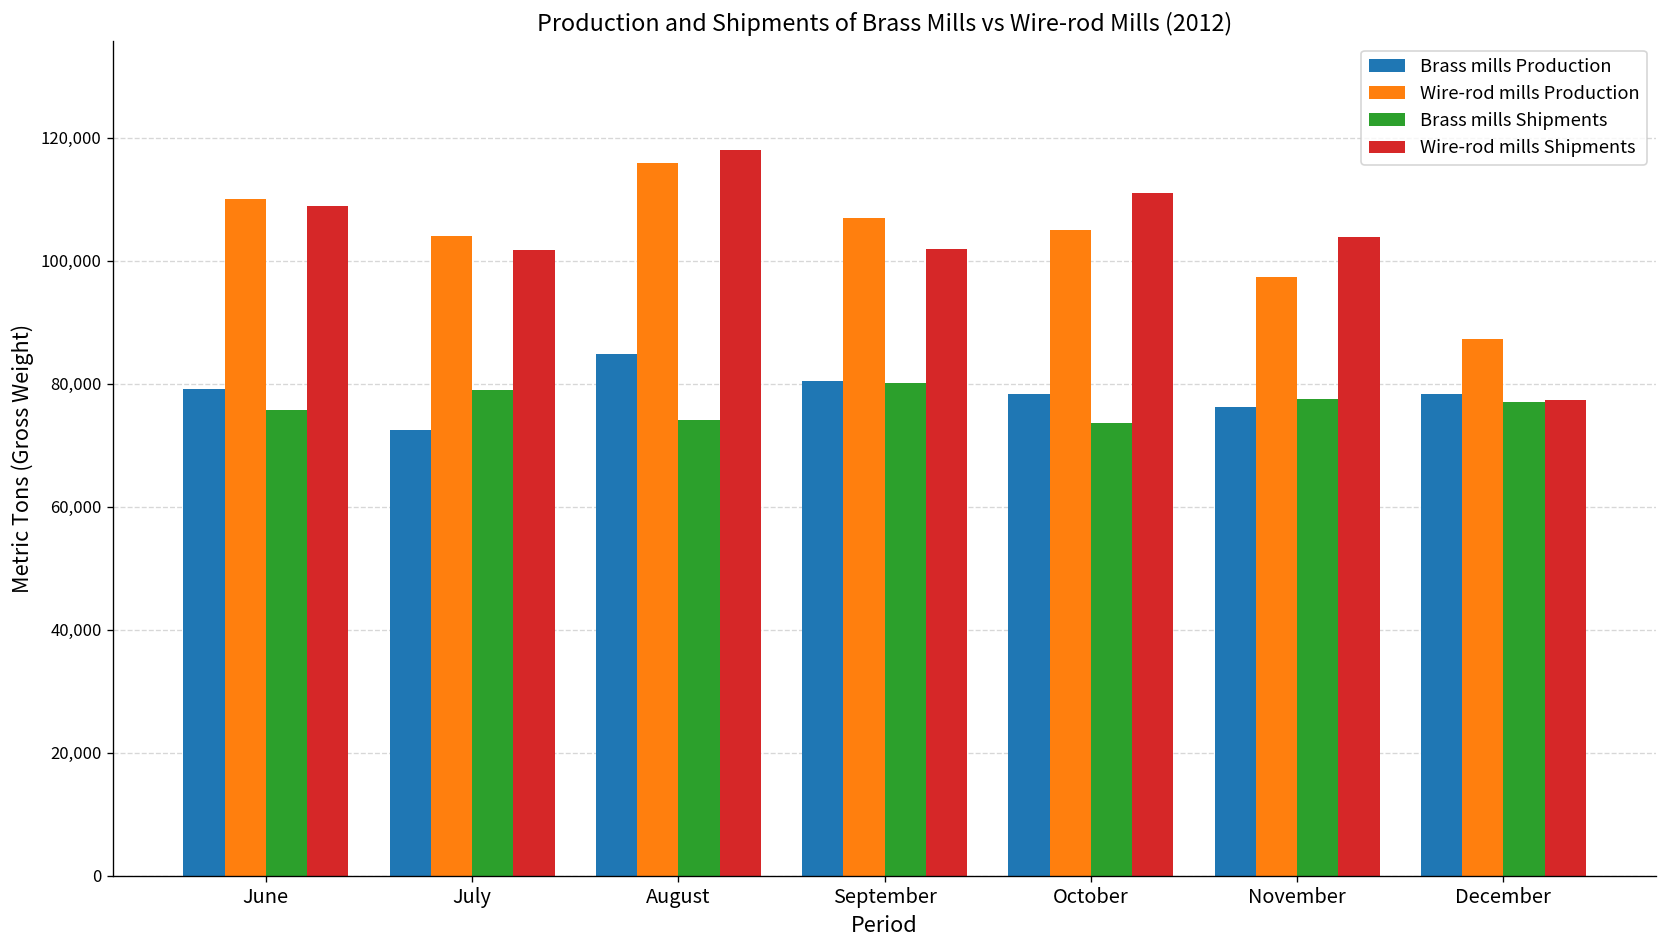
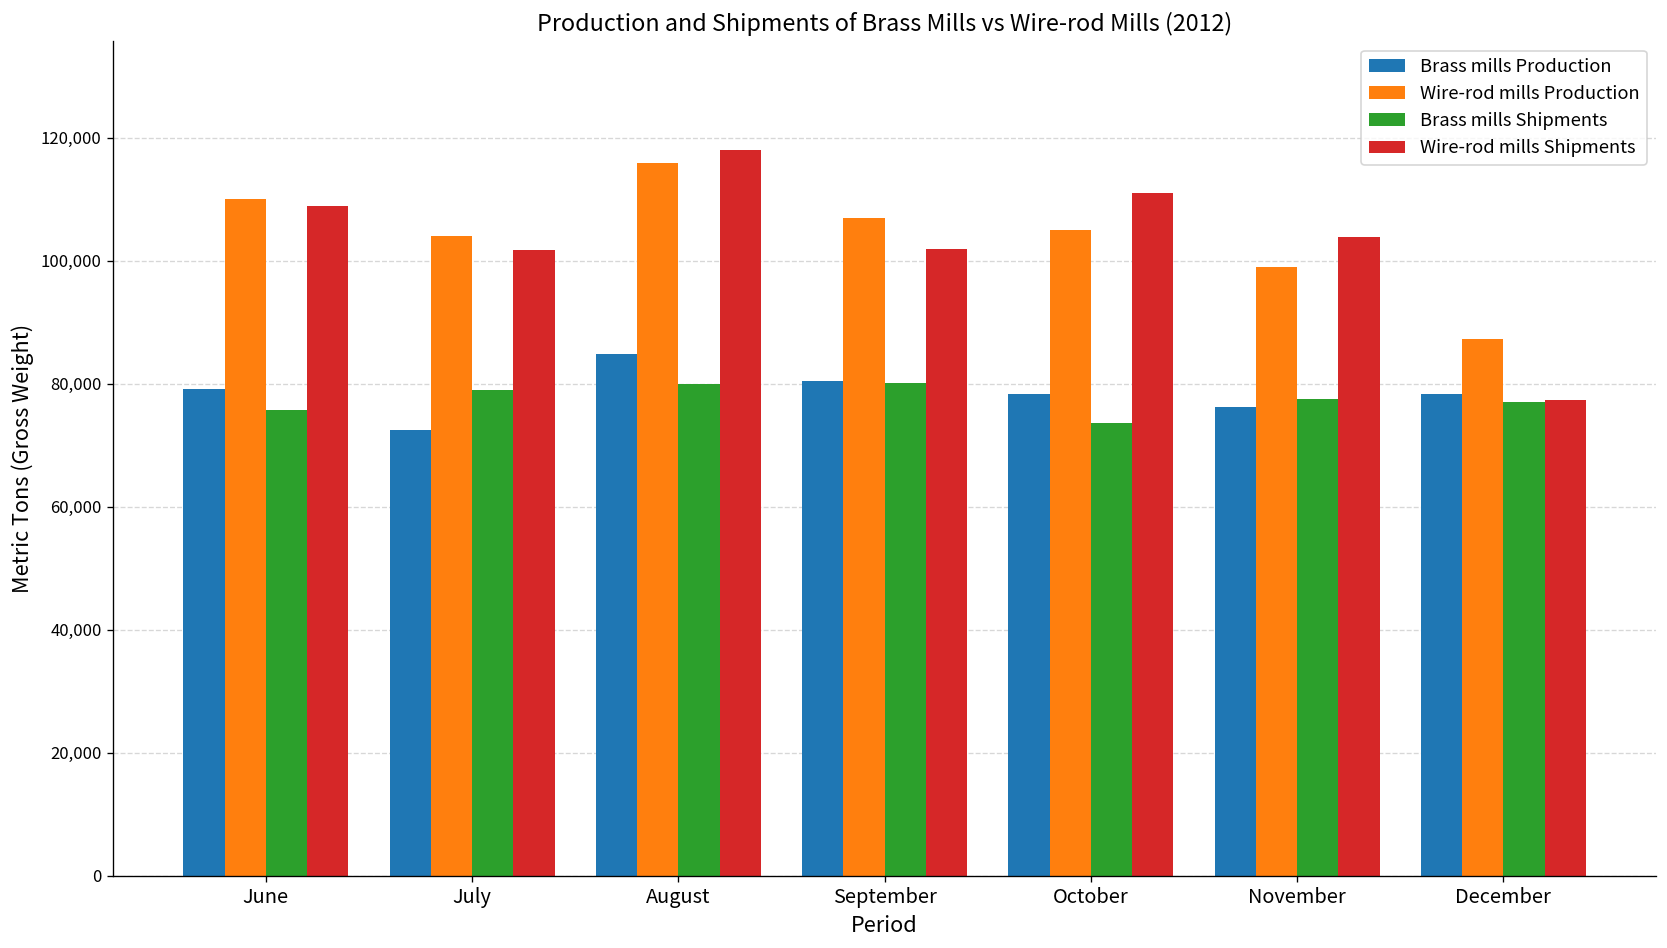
  {
    "Brass mills Production": {
      "June": "79,000",
      "July": "73,000",
      "August": "85,000",
      "September": "80,000",
      "October": "78,000",
      "November": "76,000",
      "December": "78,000"
    },
    "Wire-rod mills Production": {
      "June": "110,000",
      "July": "104,000",
      "August": "116,000",
      "September": "107,000",
      "October": "105,000",
-     "November": "97,000",
+     "November": "99,000",
      "December": "87,000"
    },
    "Brass mills Shipments": {
      "June": "76,000",
      "July": "79,000",
-     "August": "74,000",
+     "August": "80,000",
      "September": "80,000",
      "October": "74,000",
      "November": "78,000",
      "December": "77,000"
    },
    "Wire-rod mills Shipments": {
      "June": "109,000",
      "July": "102,000",
      "August": "118,000",
      "September": "102,000",
      "October": "111,000",
      "November": "104,000",
      "December": "77,000"
    }
  }
